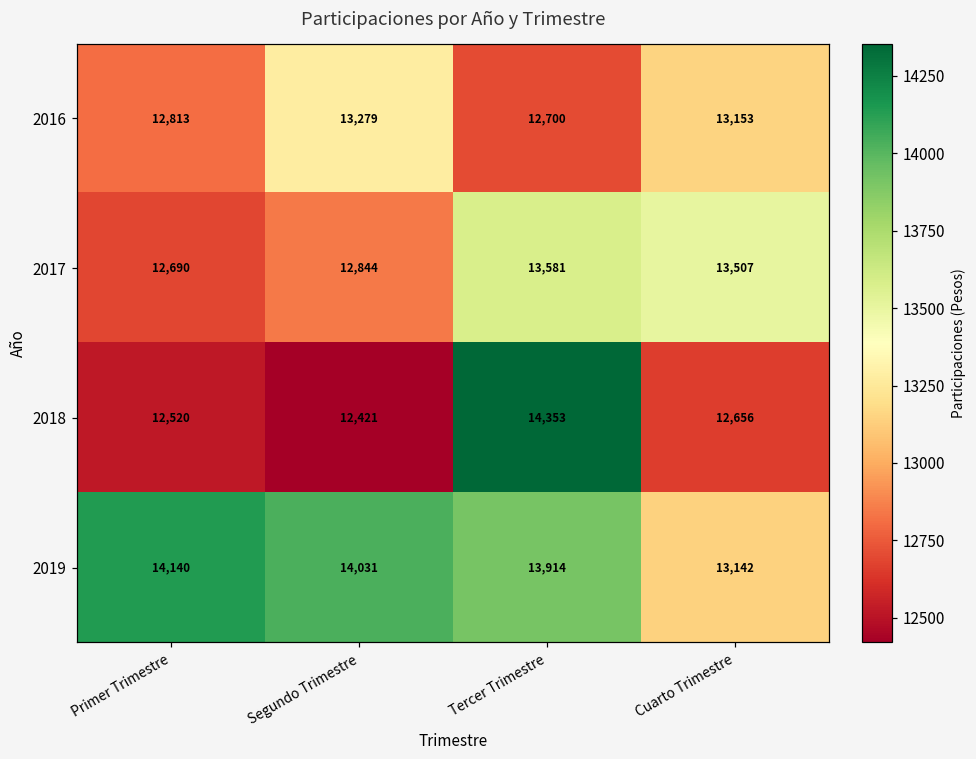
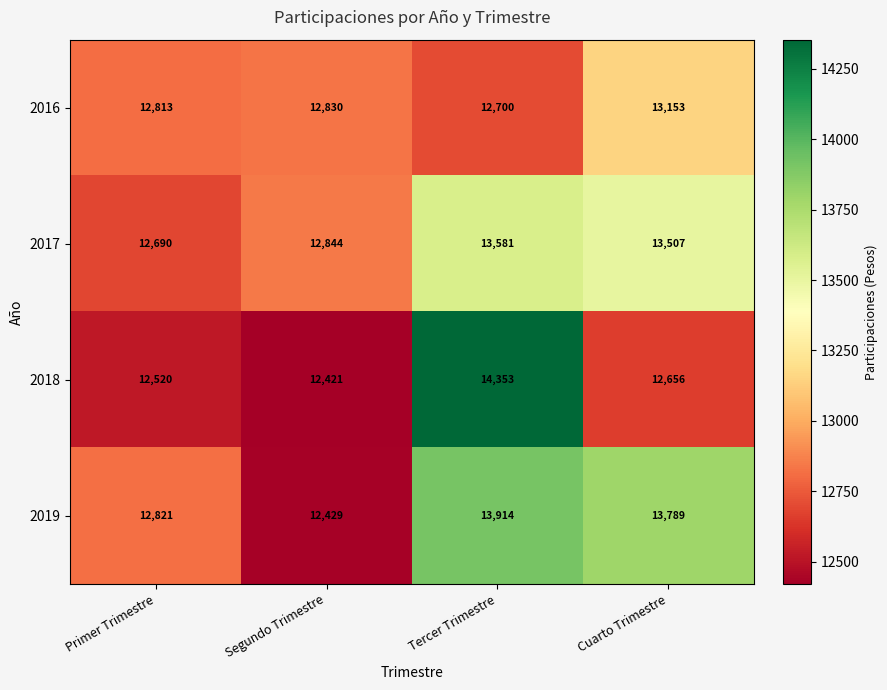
  {
    "2016": {
      "Primer Trimestre": "12,813",
-     "Segundo Trimestre": "13,279",
+     "Segundo Trimestre": "12,830",
      "Tercer Trimestre": "12,700",
      "Cuarto Trimestre": "13,153"
    },
    "2017": {
      "Primer Trimestre": "12,690",
      "Segundo Trimestre": "12,844",
      "Tercer Trimestre": "13,581",
      "Cuarto Trimestre": "13,507"
    },
    "2018": {
      "Primer Trimestre": "12,520",
      "Segundo Trimestre": "12,421",
      "Tercer Trimestre": "14,353",
      "Cuarto Trimestre": "12,656"
    },
    "2019": {
-     "Primer Trimestre": "14,140",
-     "Segundo Trimestre": "14,031",
+     "Primer Trimestre": "12,821",
+     "Segundo Trimestre": "12,429",
      "Tercer Trimestre": "13,914",
-     "Cuarto Trimestre": "13,142"
+     "Cuarto Trimestre": "13,789"
    }
  }
